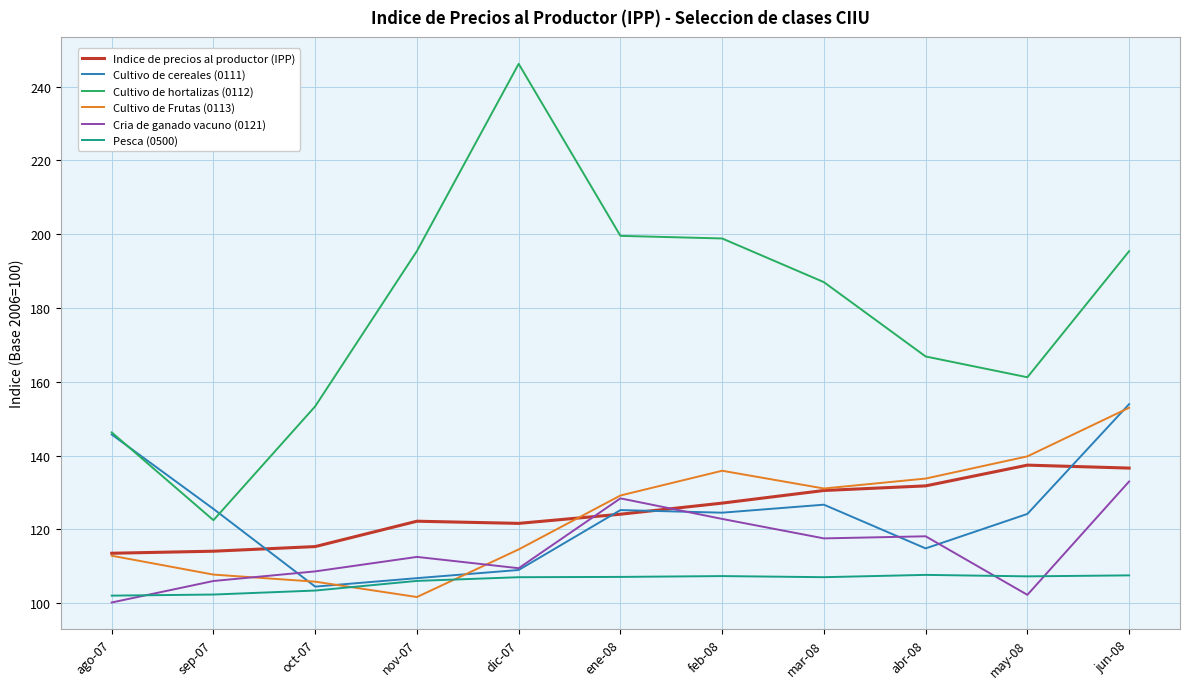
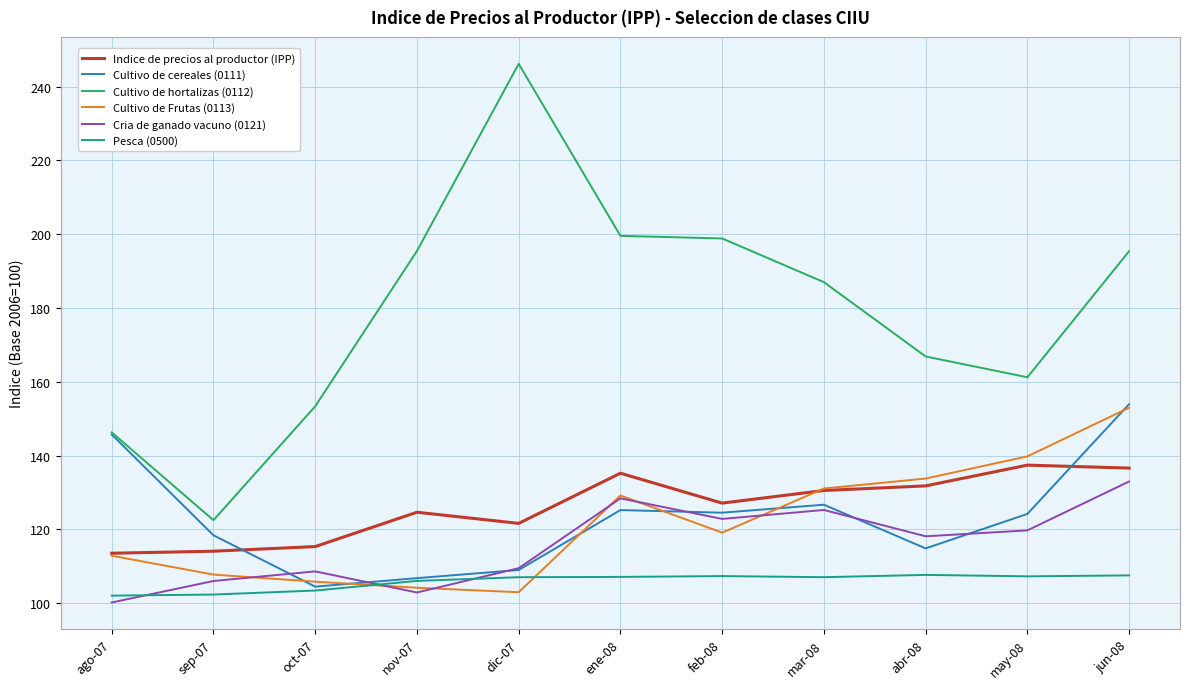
  {
    "Indice de precios al productor (IPP)": {
      "sep-07": 114,
      "oct-07": 115,
-     "nov-07": 122,
+     "nov-07": 125,
      "dic-07": 122,
-     "ene-08": 124,
+     "ene-08": 135,
      "feb-08": 127,
      "abr-08": 132,
      "may-08": 137,
      "jun-08": 137
    },
    "Cultivo de cereales (0111)": {
-     "sep-07": 126,
+     "sep-07": 118,
      "oct-07": 104,
      "nov-07": 107,
      "ene-08": 125,
      "feb-08": 125,
      "mar-08": 127,
      "abr-08": 115,
      "may-08": 124,
      "jun-08": 154
    },
    "Cultivo de Frutas (0113)": {
      "sep-07": 108,
      "oct-07": 106,
-     "nov-07": 102,
-     "dic-07": 115,
+     "nov-07": 104,
+     "dic-07": 103,
      "ene-08": 129,
-     "feb-08": 136,
+     "feb-08": 119,
      "abr-08": 134,
      "may-08": 140,
      "jun-08": 153
    },
    "Cria de ganado vacuno (0121)": {
      "ago-07": 100,
      "sep-07": 106,
      "oct-07": 109,
-     "nov-07": 113,
+     "nov-07": 103,
      "ene-08": 128,
      "feb-08": 123,
-     "mar-08": 118,
+     "mar-08": 125,
      "abr-08": 118,
-     "may-08": 102,
+     "may-08": 120,
      "jun-08": 133
    }
  }
